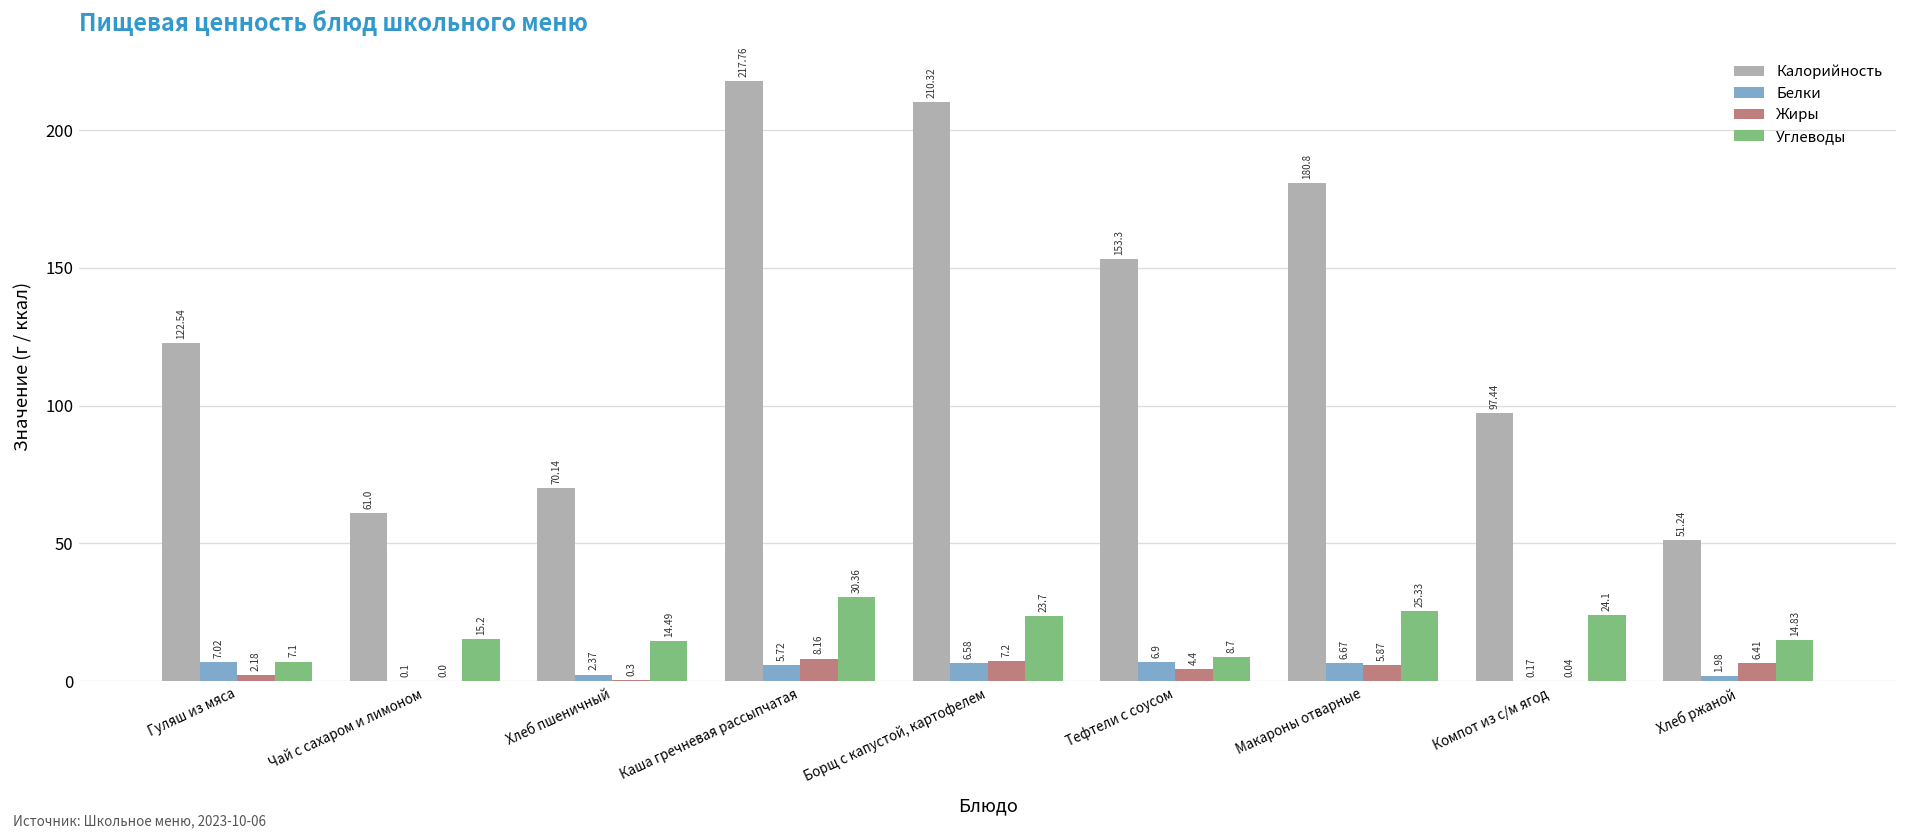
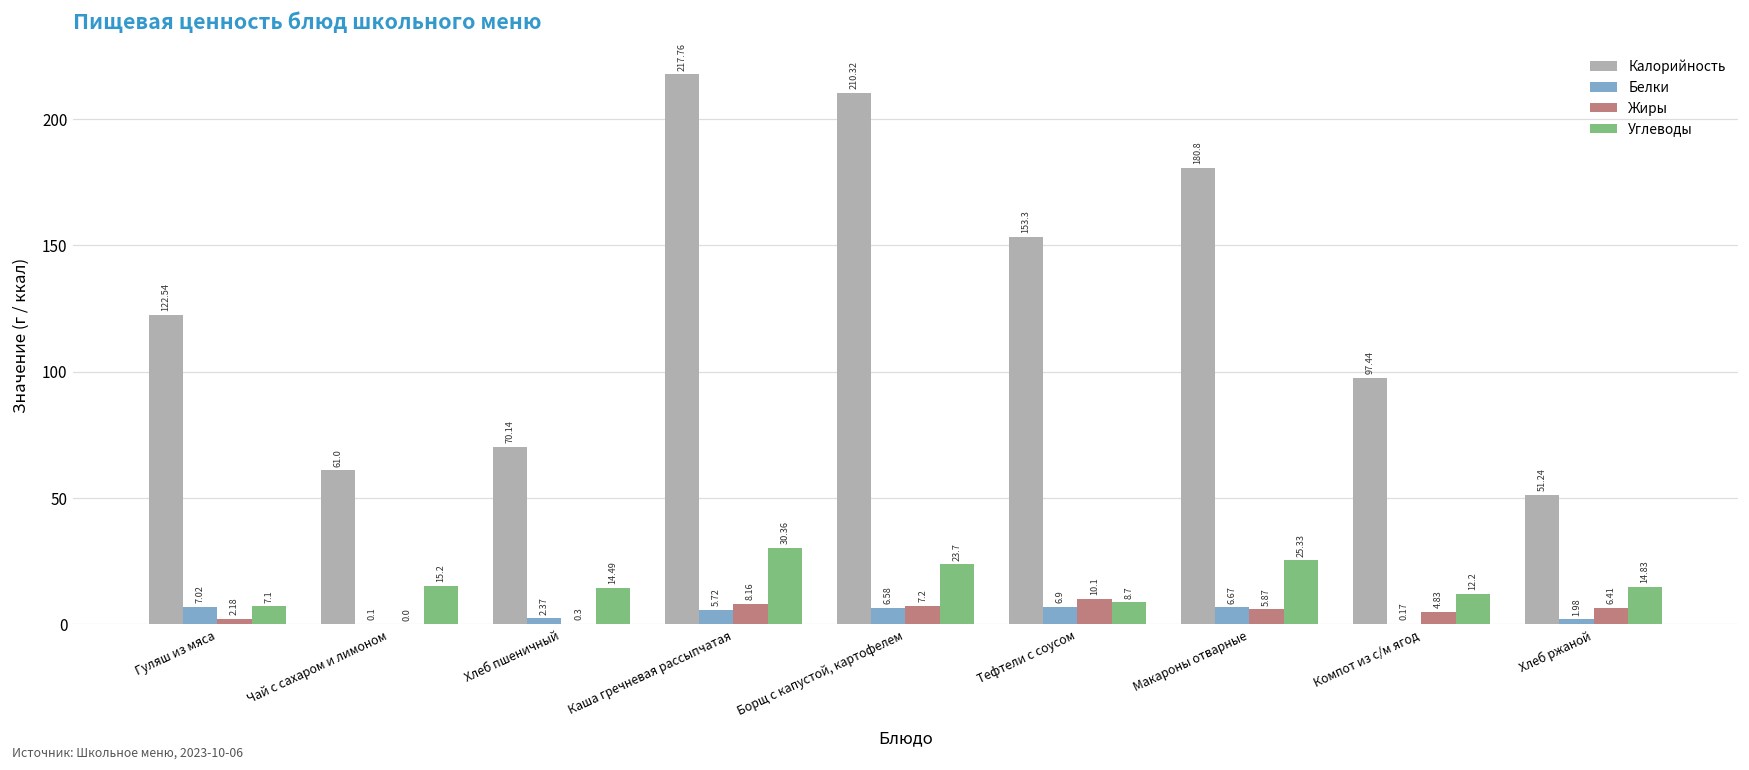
  {
    "Жиры": {
      "Гуляш из мяса": 2.18,
      "Чай с сахаром и лимоном": 0.0,
      "Хлеб пшеничный": 0.3,
      "Каша гречневая рассыпчатая": 8.16,
      "Борщ с капустой, картофелем": 7.2,
-     "Тефтели с соусом": 4.4,
+     "Тефтели с соусом": 10.1,
      "Макароны отварные": 5.87,
-     "Компот из с/м ягод": 0.04,
+     "Компот из с/м ягод": 4.83,
      "Хлеб ржаной": 6.41
    },
    "Углеводы": {
      "Гуляш из мяса": 7.1,
      "Чай с сахаром и лимоном": 15.2,
      "Хлеб пшеничный": 14.49,
      "Каша гречневая рассыпчатая": 30.36,
      "Борщ с капустой, картофелем": 23.7,
      "Тефтели с соусом": 8.7,
      "Макароны отварные": 25.33,
-     "Компот из с/м ягод": 24.1,
+     "Компот из с/м ягод": 12.2,
      "Хлеб ржаной": 14.83
    }
  }
